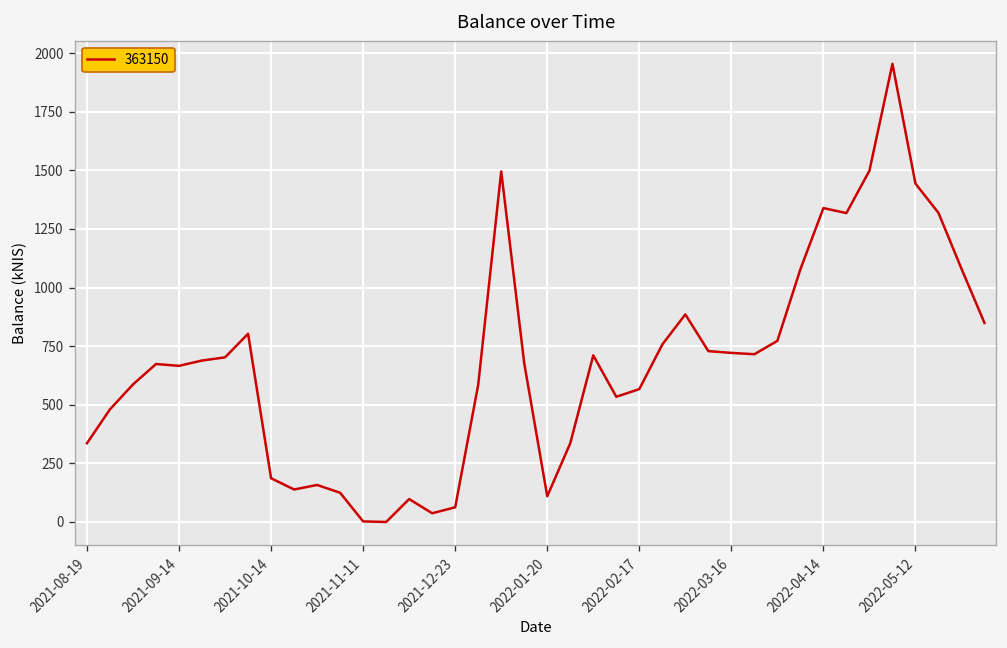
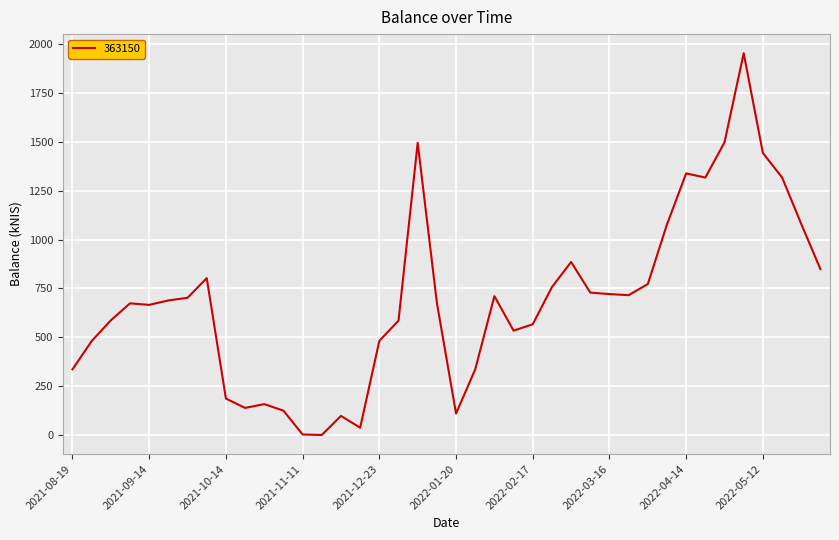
  {
    "2021-08-19": 340,
    "2021-09-14": 670,
    "2021-10-14": 190,
    "2021-11-11": 0,
-   "2021-12-23": 60,
+   "2021-12-23": 480,
    "2022-01-20": 110,
    "2022-02-17": 570,
    "2022-03-16": 720,
    "2022-04-14": 1340,
    "2022-05-12": 1440
  }
